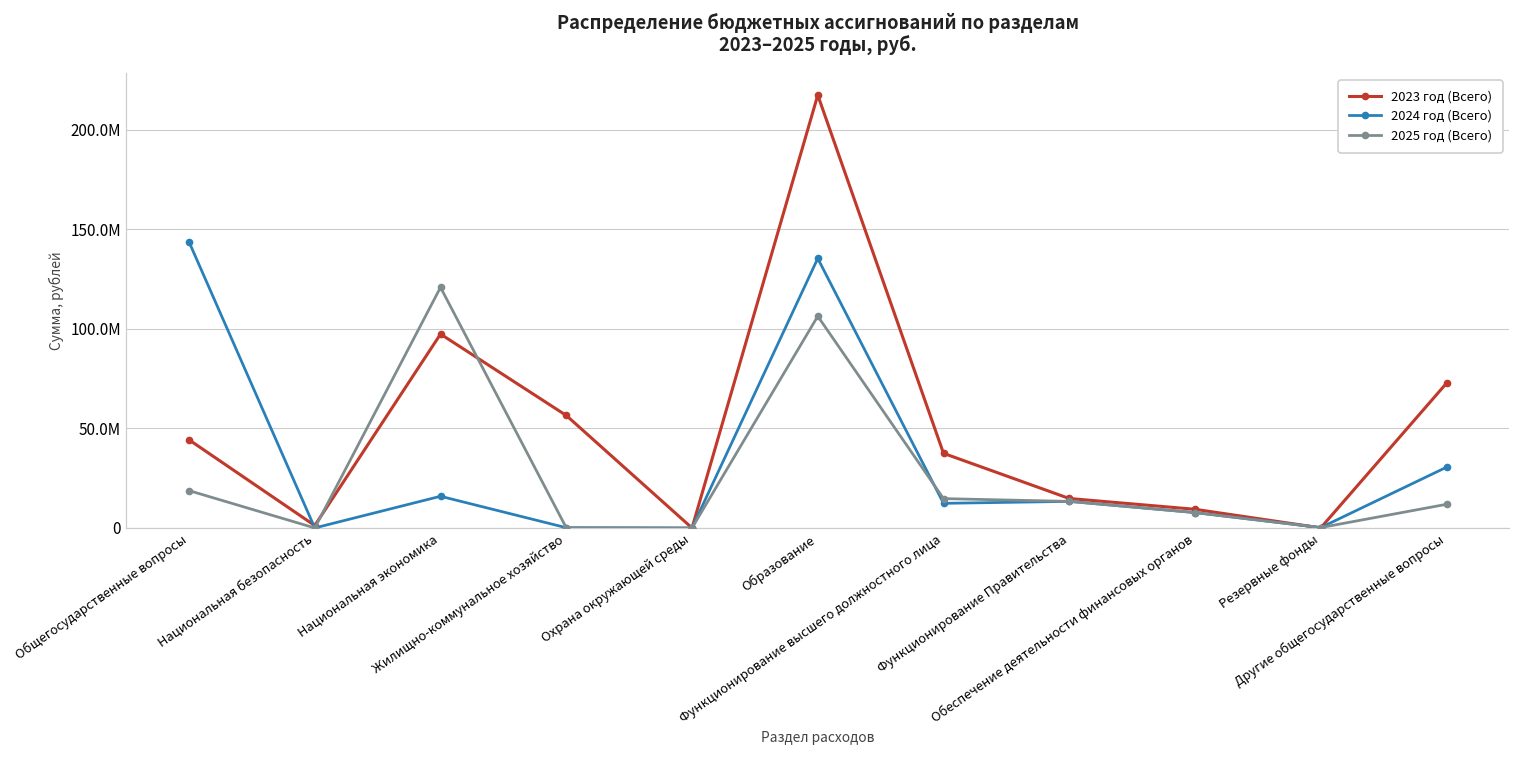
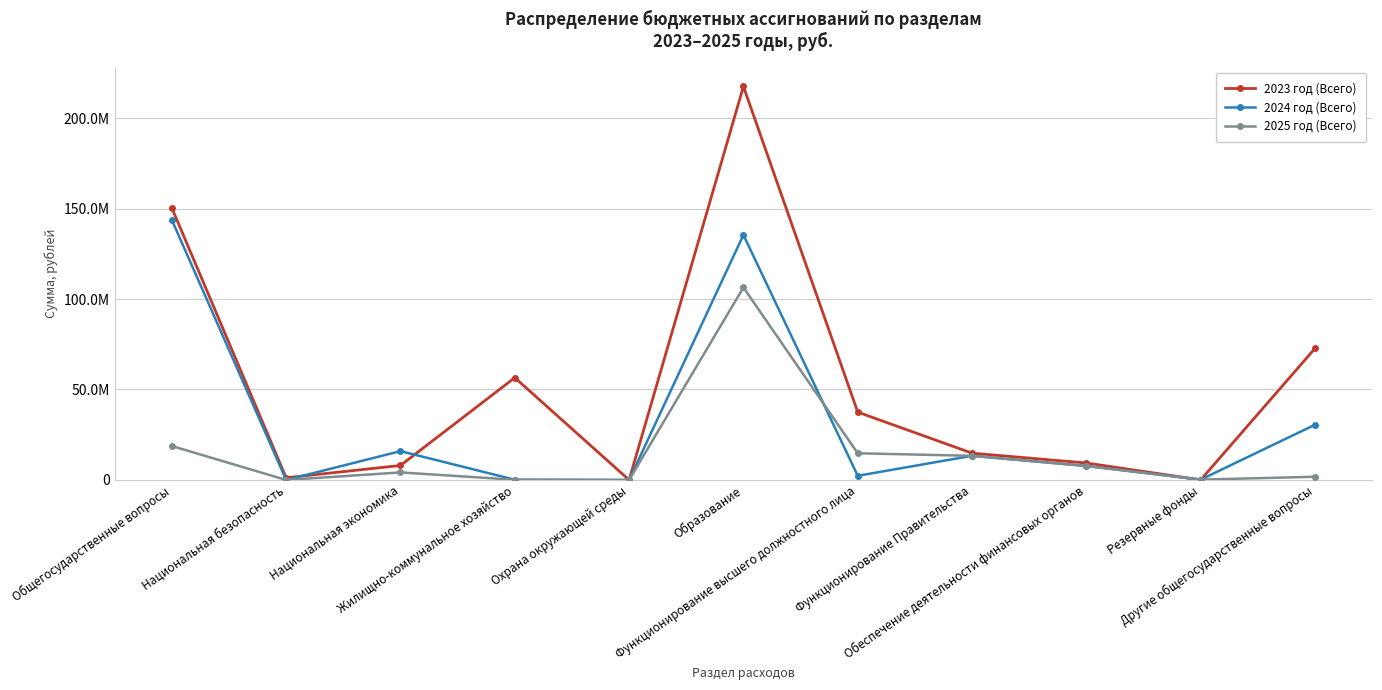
  {
    "2023 год (Всего)": {
-     "Общегосударственные вопросы": "44М",
-     "Национальная экономика": "97М",
+     "Общегосударственные вопросы": "150М",
+     "Национальная экономика": "8М",
      "Жилищно-коммунальное хозяйство": "57М",
      "Образование": "217М",
      "Функционирование высшего должностного лица": "37М",
      "Функционирование Правительства": "15М",
      "Обеспечение деятельности финансовых органов": "9М",
      "Другие общегосударственные вопросы": "73М"
    },
    "2024 год (Всего)": {
      "Общегосударственные вопросы": "144М",
      "Национальная экономика": "16М",
      "Образование": "135М",
-     "Функционирование высшего должностного лица": "12М",
+     "Функционирование высшего должностного лица": "2М",
      "Другие общегосударственные вопросы": "31М"
    },
    "2025 год (Всего)": {
      "Общегосударственные вопросы": "19М",
-     "Национальная экономика": "121М",
+     "Национальная экономика": "4М",
      "Образование": "106М",
      "Функционирование высшего должностного лица": "15М",
-     "Другие общегосударственные вопросы": "12М"
+     "Другие общегосударственные вопросы": "2М"
    }
  }
